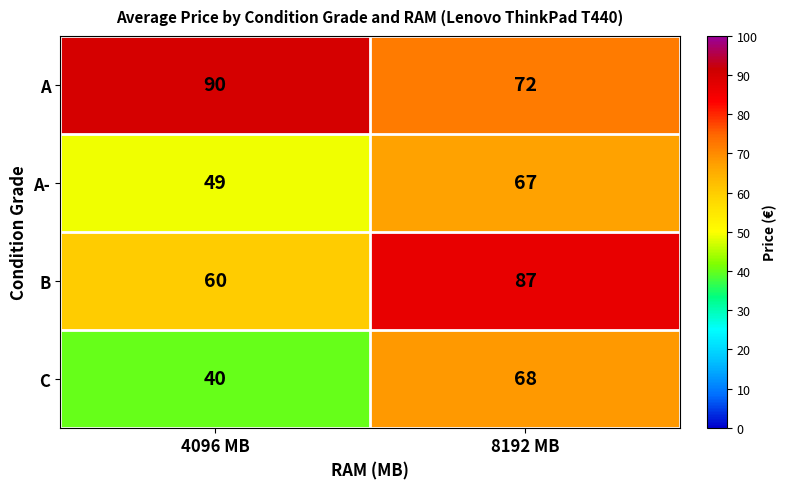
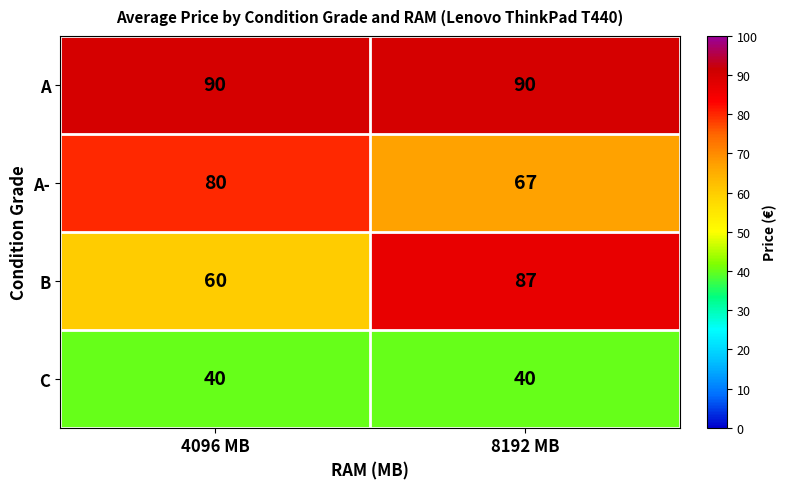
  {
    "A": {
      "4096 MB": 90,
-     "8192 MB": 72
+     "8192 MB": 90
    },
    "A-": {
-     "4096 MB": 49,
+     "4096 MB": 80,
      "8192 MB": 67
    },
    "B": {
      "4096 MB": 60,
      "8192 MB": 87
    },
    "C": {
      "4096 MB": 40,
-     "8192 MB": 68
+     "8192 MB": 40
    }
  }
